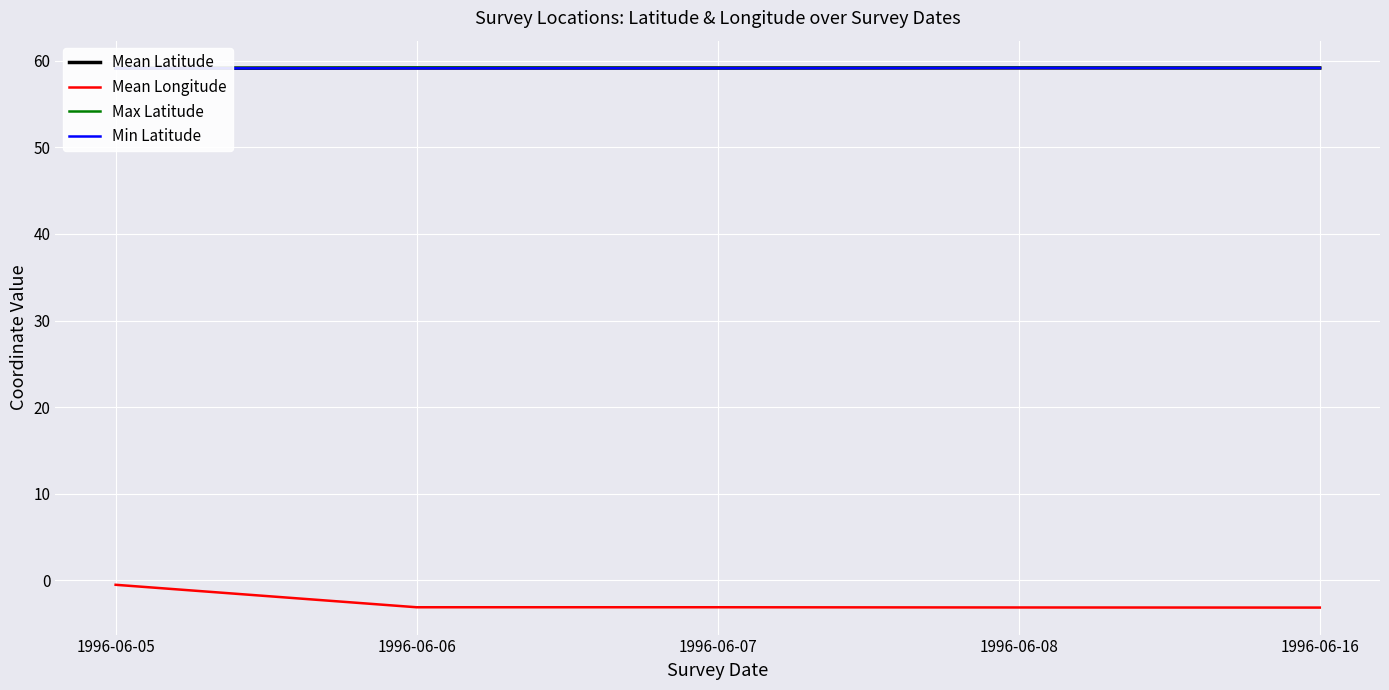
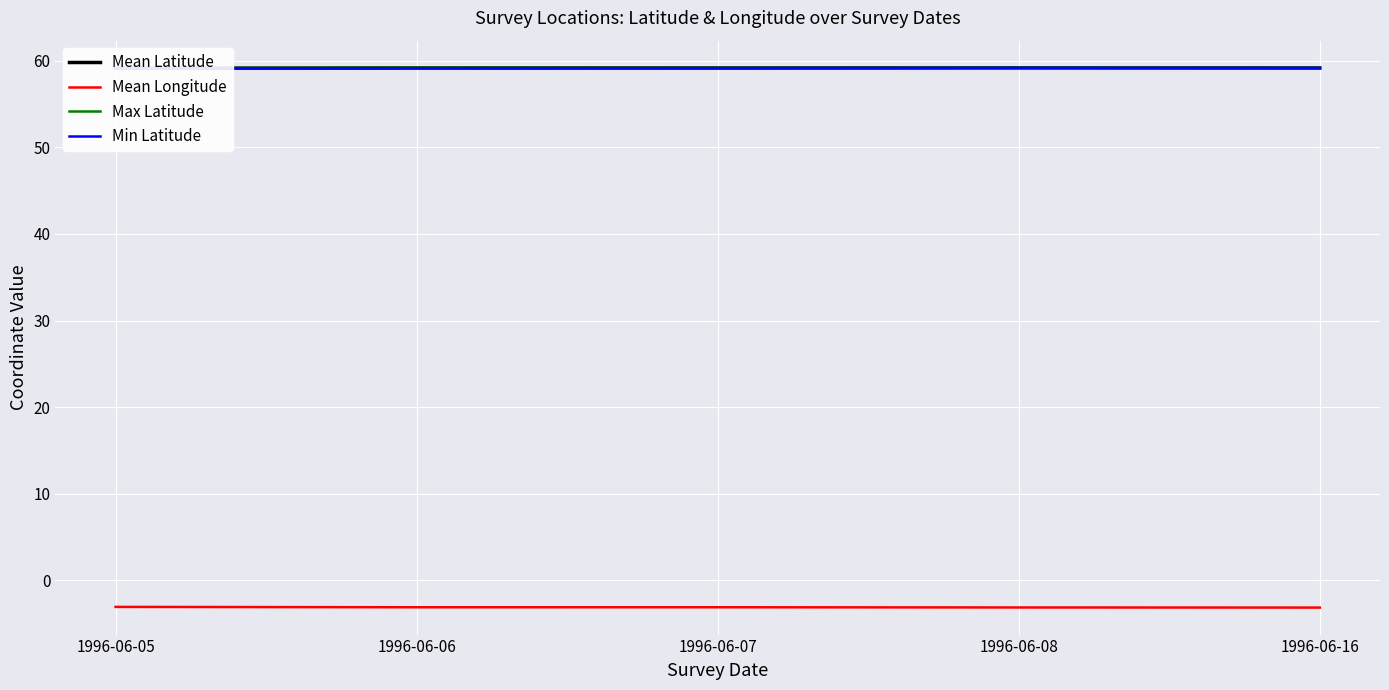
  {
    "Min Latitude": {
      "1996-06-06": 59,
      "1996-06-07": 59,
      "1996-06-08": 59,
      "1996-06-16": 59
    },
    "Mean Longitude": {
-     "1996-06-05": 0,
+     "1996-06-05": -3,
      "1996-06-06": -3,
      "1996-06-07": -3,
      "1996-06-08": -3,
      "1996-06-16": -3
    }
  }
